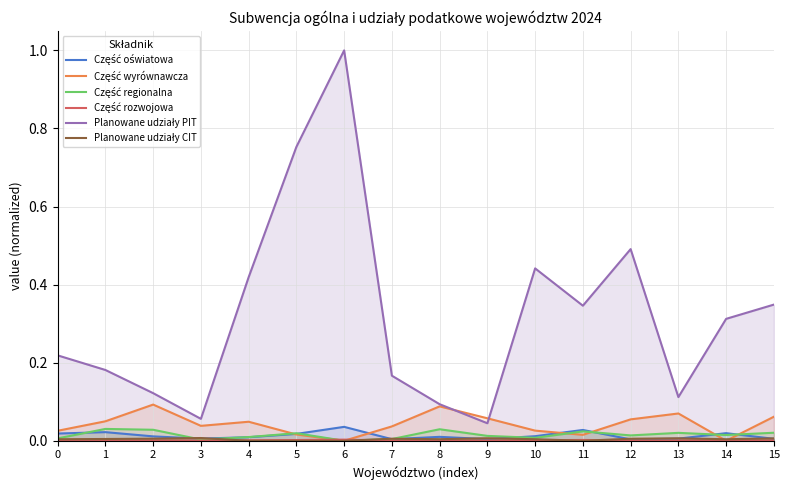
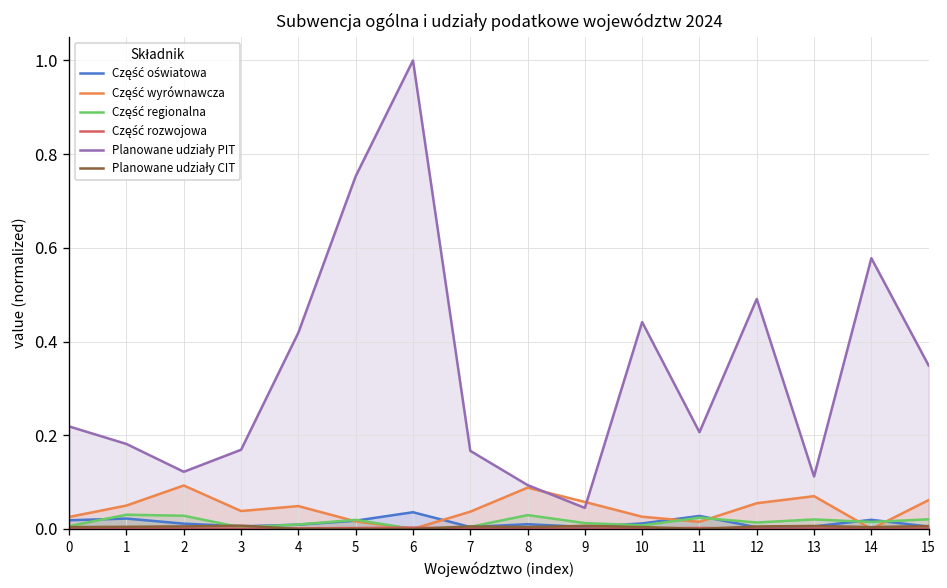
  {
    "Część oświatowa": {
      "0": 0.02,
      "1": 0.02,
      "6": 0.04
    },
    "Część regionalna": {
      "1": 0.03,
      "2": 0.03,
      "8": 0.03,
      "12": 0.01,
      "13": 0.02,
      "15": 0.02
    },
    "Planowane udziały PIT": {
      "0": 0.22,
      "1": 0.18,
      "2": 0.12,
-     "3": 0.06,
+     "3": 0.17,
      "4": 0.42,
      "5": 0.75,
      "6": 1.00,
      "7": 0.17,
      "9": 0.04,
      "10": 0.44,
-     "11": 0.35,
+     "11": 0.21,
      "12": 0.49,
      "13": 0.11,
-     "14": 0.31,
+     "14": 0.58,
      "15": 0.35
    }
  }
